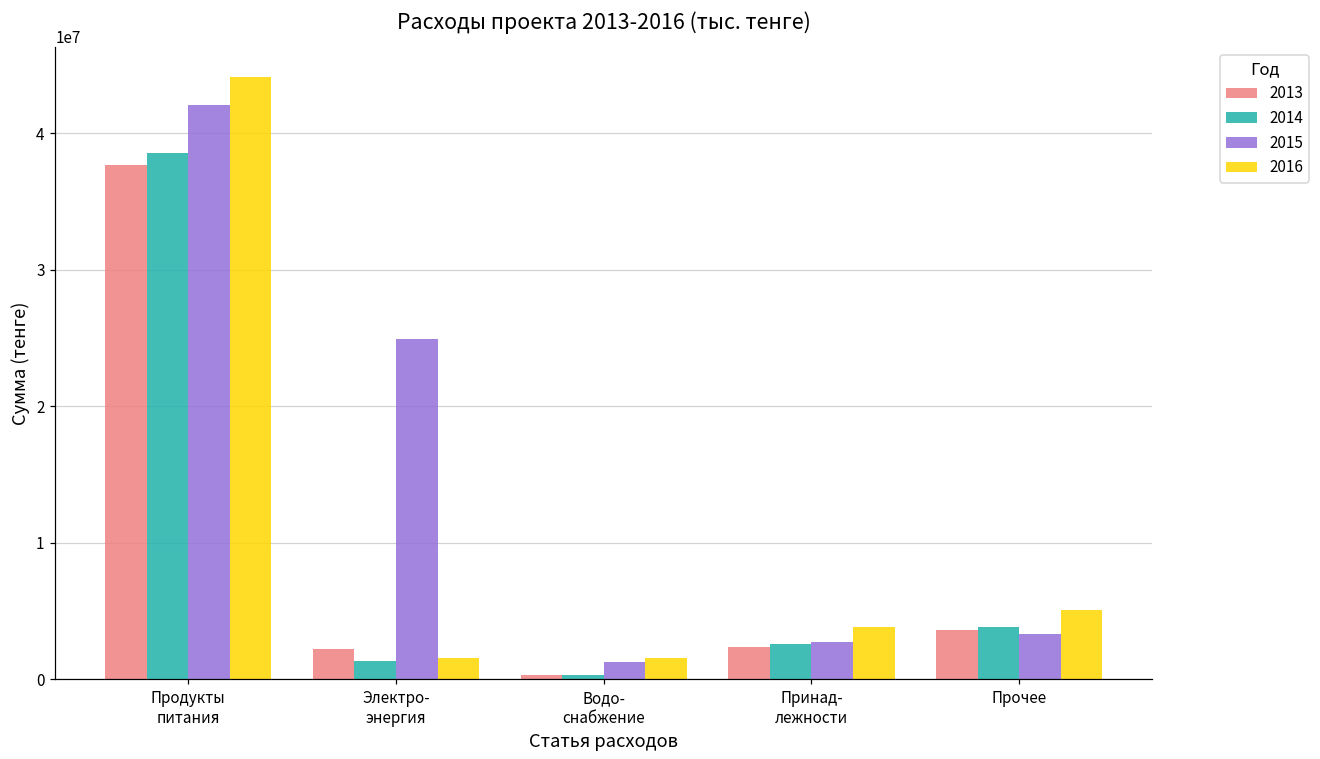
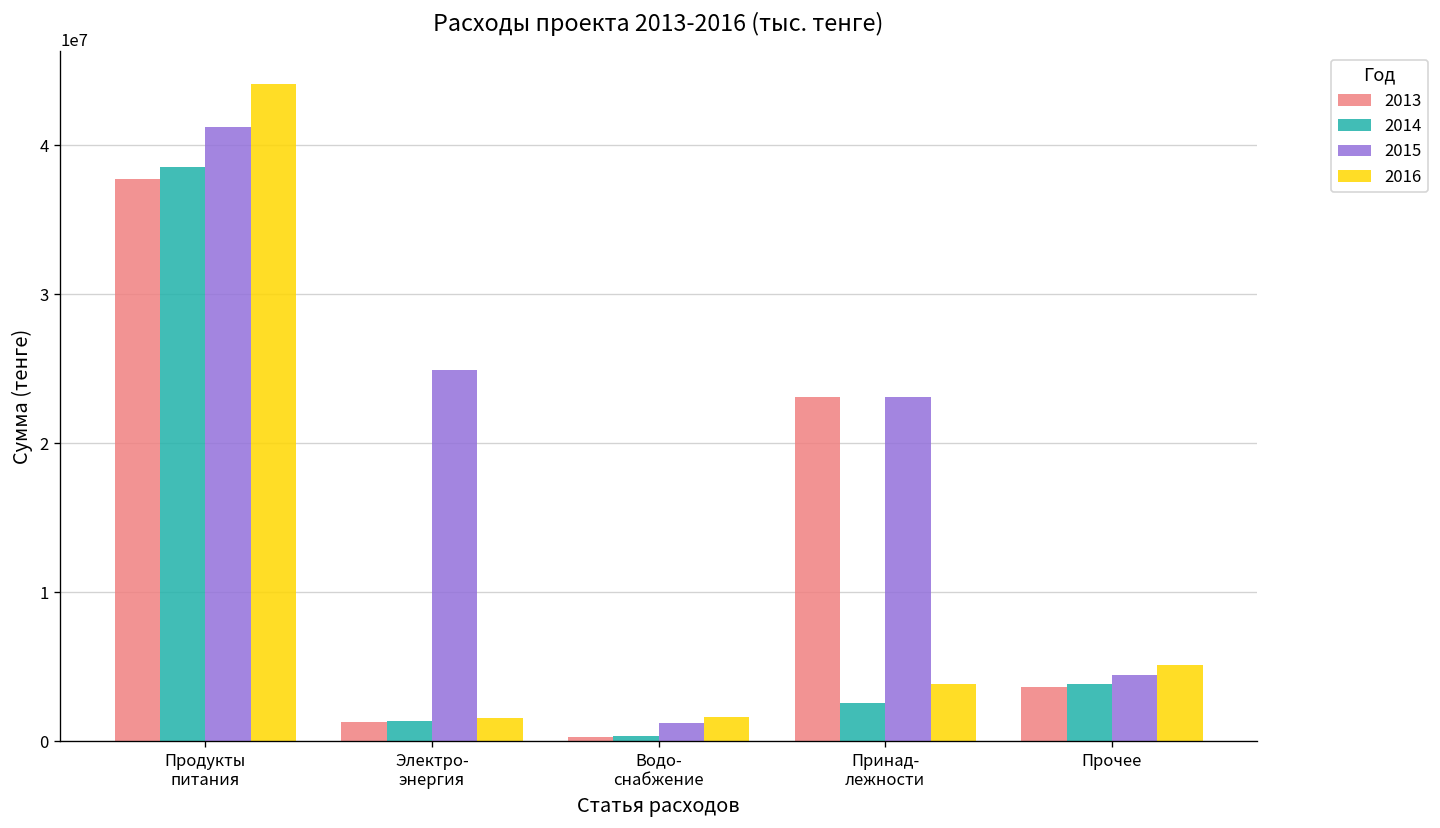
  {
    "2013": {
      "Продукты питания": 37700000,
-     "Электро- энергия": 2200000,
+     "Электро- энергия": 1300000,
      "Водо- снабжение": 300000,
-     "Принад- лежности": 2400000,
+     "Принад- лежности": 23100000,
      "Прочее": 3600000
    },
    "2014": {
      "Продукты питания": 38500000,
      "Электро- энергия": 1300000,
      "Водо- снабжение": 300000,
      "Принад- лежности": 2600000,
      "Прочее": 3900000
    },
    "2015": {
-     "Продукты питания": 42100000,
+     "Продукты питания": 41200000,
      "Электро- энергия": 24900000,
      "Водо- снабжение": 1200000,
-     "Принад- лежности": 2700000,
-     "Прочее": 3300000
+     "Принад- лежности": 23100000,
+     "Прочее": 4400000
    },
    "2016": {
      "Продукты питания": 44100000,
      "Электро- энергия": 1500000,
      "Водо- снабжение": 1600000,
      "Принад- лежности": 3900000,
      "Прочее": 5100000
    }
  }
